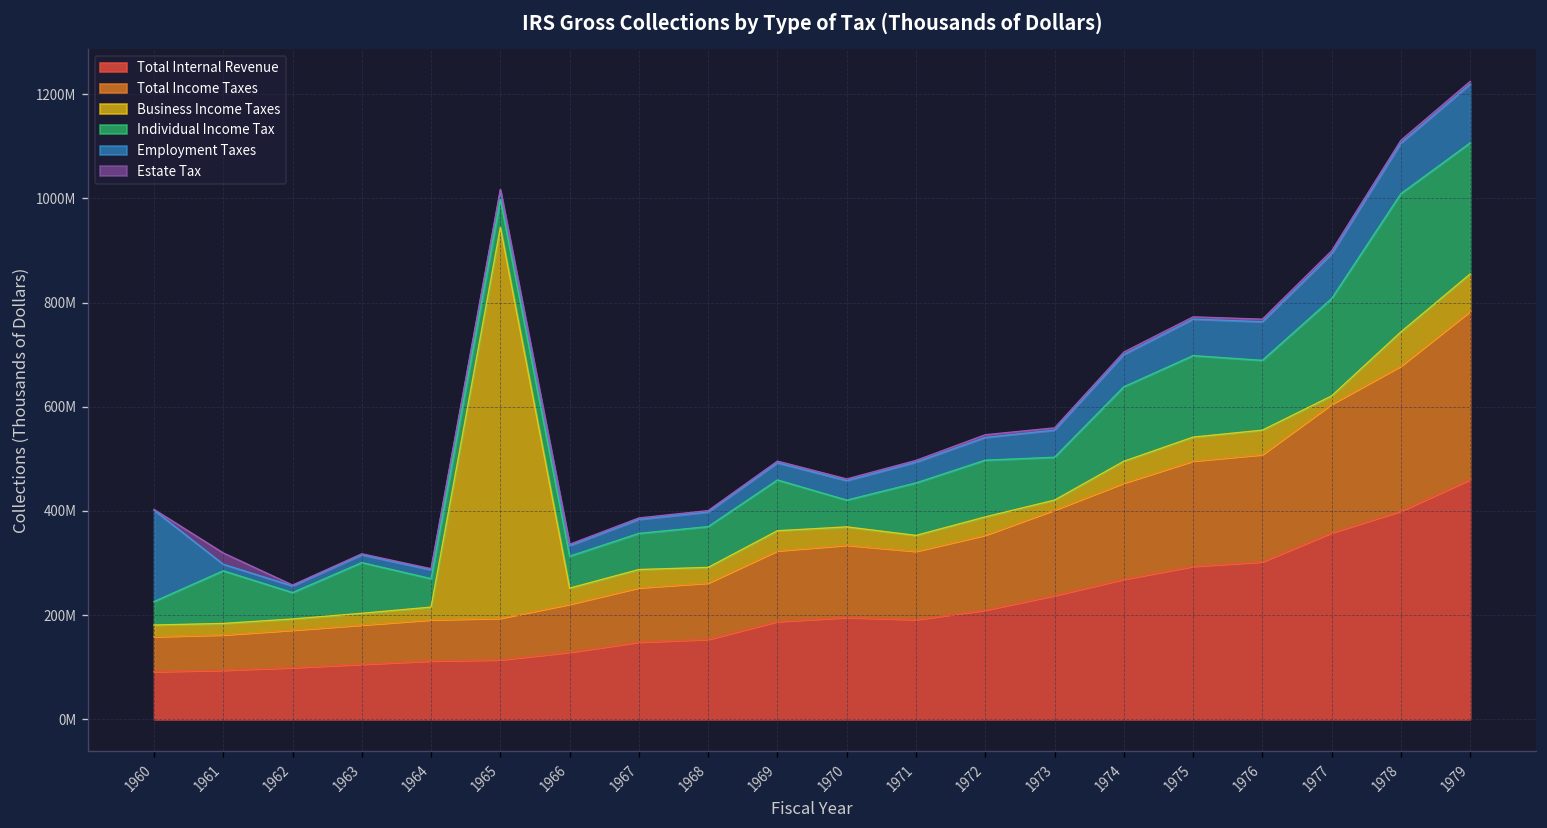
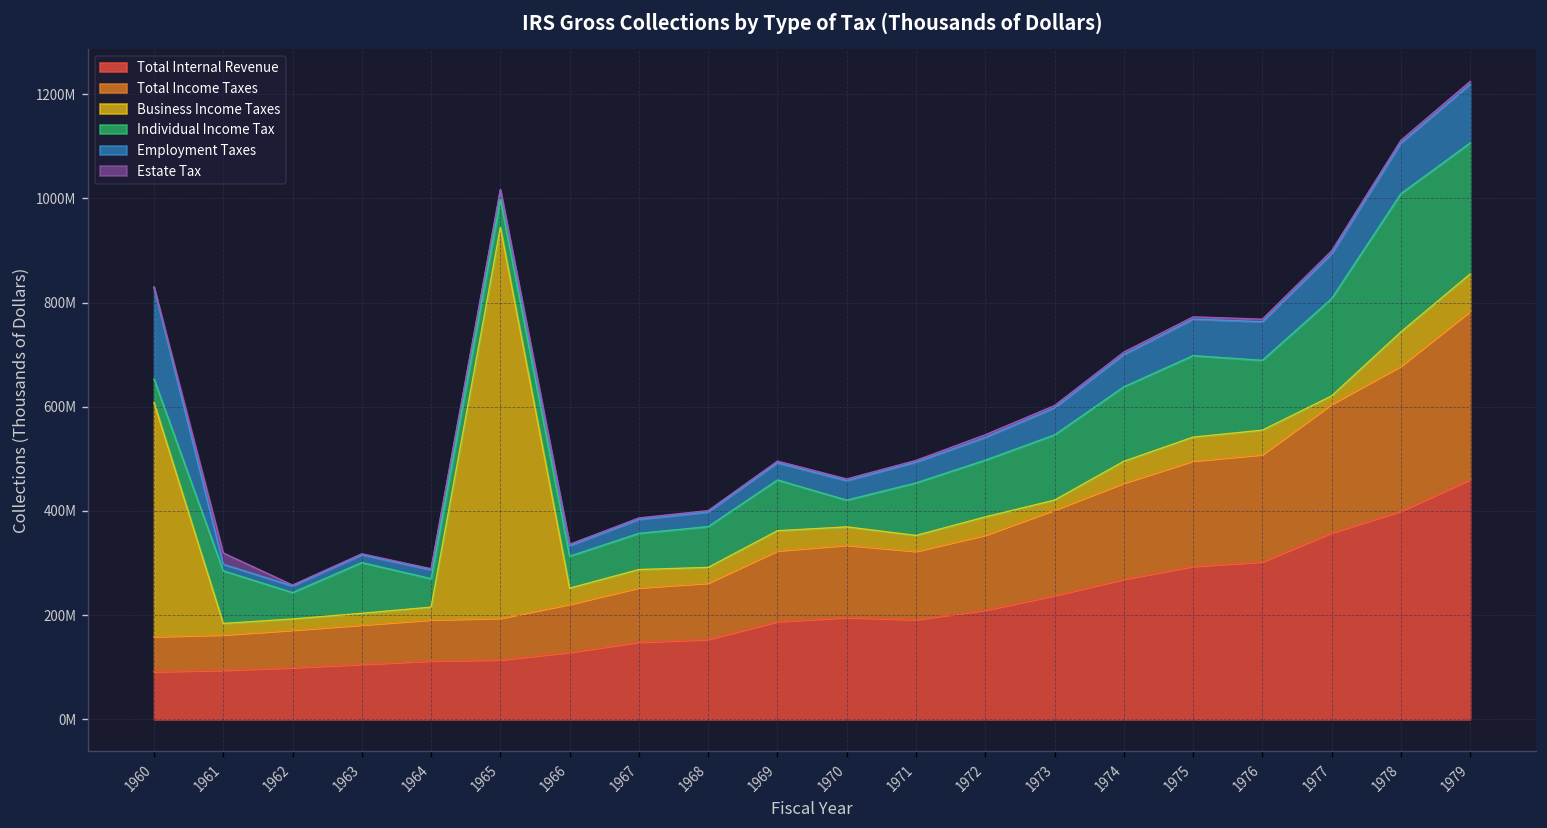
  {
    "Business Income Taxes": {
-     "1960": 20000000,
+     "1960": 450000000,
      "1961": 20000000,
      "1962": 20000000,
      "1963": 20000000,
      "1964": 20000000,
      "1965": 750000000,
      "1966": 30000000,
      "1967": 30000000,
      "1968": 30000000,
      "1969": 40000000,
      "1970": 40000000,
      "1971": 30000000,
      "1972": 30000000,
      "1973": 20000000,
      "1974": 40000000,
      "1975": 50000000,
      "1976": 50000000,
      "1977": 20000000,
      "1978": 70000000,
      "1979": 70000000
    },
    "Individual Income Tax": {
      "1960": 40000000,
      "1961": 100000000,
      "1962": 50000000,
      "1963": 100000000,
      "1964": 50000000,
      "1965": 50000000,
      "1966": 60000000,
      "1967": 70000000,
      "1968": 80000000,
      "1969": 100000000,
      "1970": 50000000,
      "1971": 100000000,
      "1972": 110000000,
-     "1973": 80000000,
+     "1973": 130000000,
      "1974": 140000000,
      "1975": 160000000,
      "1976": 130000000,
      "1977": 190000000,
      "1978": 270000000,
      "1979": 250000000
    },
    "Employment Taxes": {
      "1961": 10000000
    },
    "Estate Tax": {
      "1961": 20000000
    }
  }
